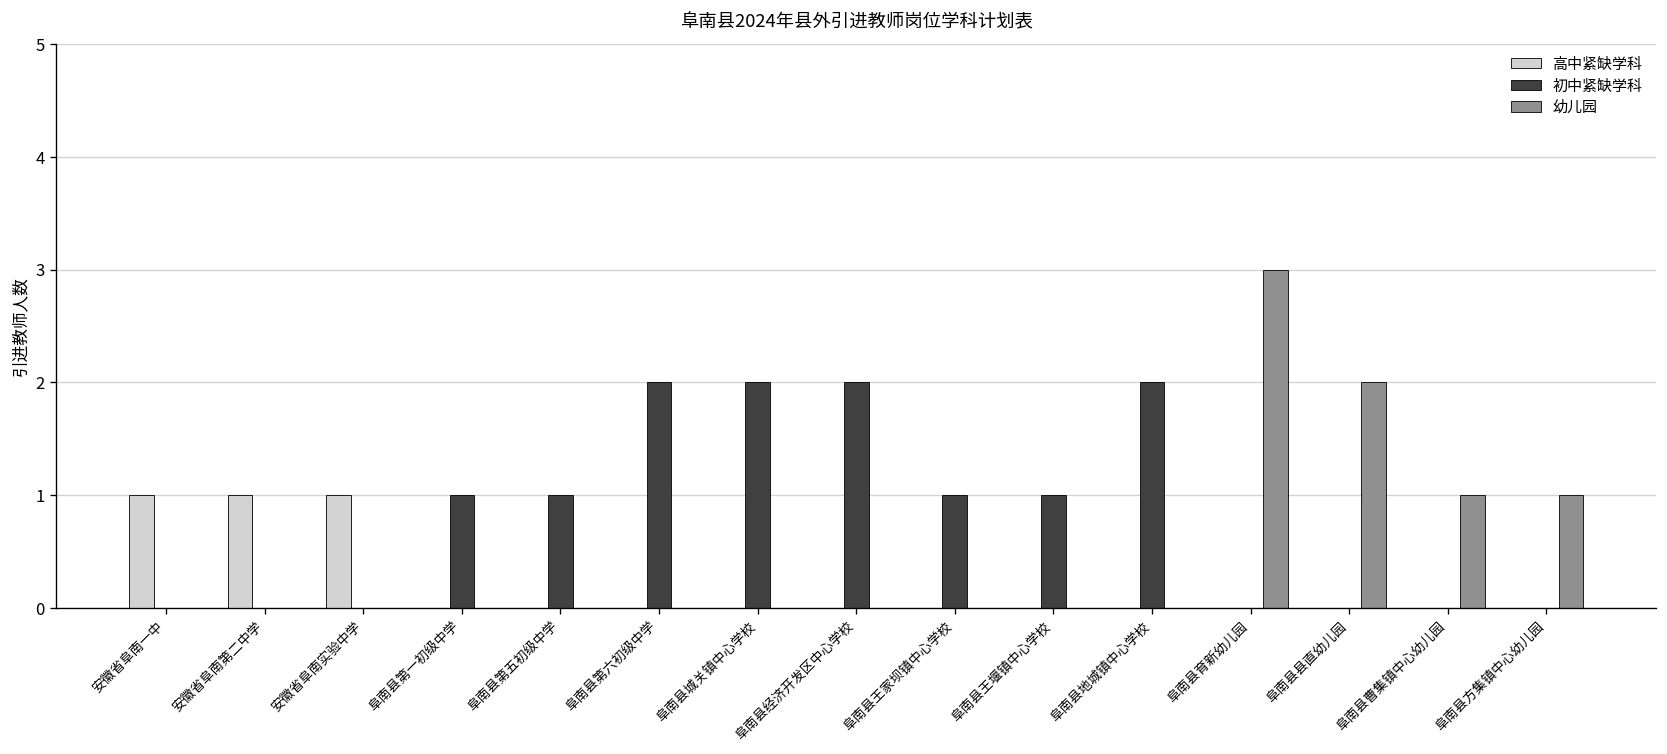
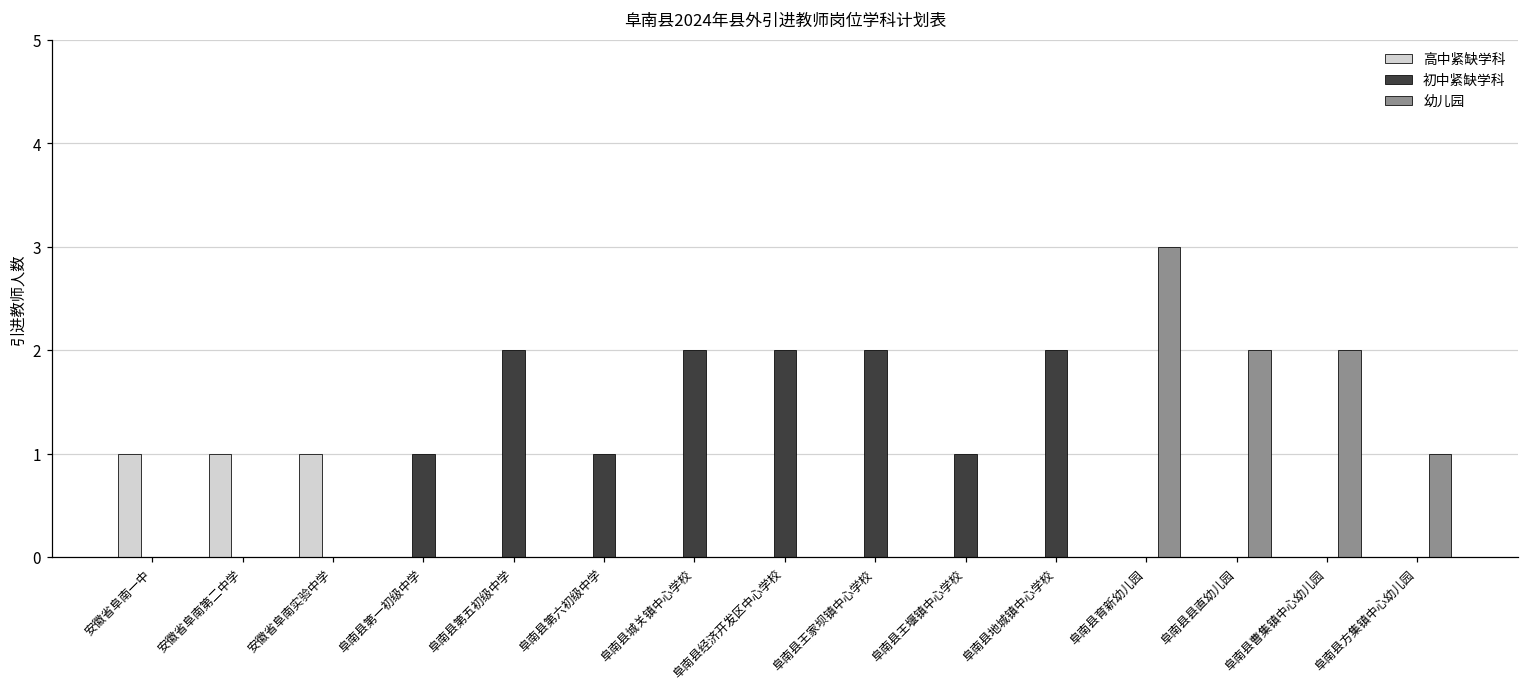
  {
    "高中紧缺学科": {
      "安徽省阜南一中": 1,
      "安徽省阜南第二中学": 1,
      "安徽省阜南实验中学": 1,
      "阜南县第一初级中学": 0,
      "阜南县第五初级中学": 0,
      "阜南县第六初级中学": 0,
      "阜南县城关镇中心学校": 0,
      "阜南县经济开发区中心学校": 0,
      "阜南县王家坝镇中心学校": 0,
      "阜南县王堰镇中心学校": 0,
      "阜南县地城镇中心学校": 0,
      "阜南县育新幼儿园": 0,
      "阜南县县直幼儿园": 0,
      "阜南县曹集镇中心幼儿园": 0,
      "阜南县方集镇中心幼儿园": 0
    },
    "初中紧缺学科": {
      "安徽省阜南一中": 0,
      "安徽省阜南第二中学": 0,
      "安徽省阜南实验中学": 0,
      "阜南县第一初级中学": 1,
-     "阜南县第五初级中学": 1,
-     "阜南县第六初级中学": 2,
+     "阜南县第五初级中学": 2,
+     "阜南县第六初级中学": 1,
      "阜南县城关镇中心学校": 2,
      "阜南县经济开发区中心学校": 2,
-     "阜南县王家坝镇中心学校": 1,
+     "阜南县王家坝镇中心学校": 2,
      "阜南县王堰镇中心学校": 1,
      "阜南县地城镇中心学校": 2,
      "阜南县育新幼儿园": 0,
      "阜南县县直幼儿园": 0,
      "阜南县曹集镇中心幼儿园": 0,
      "阜南县方集镇中心幼儿园": 0
    },
    "幼儿园": {
      "安徽省阜南一中": 0,
      "安徽省阜南第二中学": 0,
      "安徽省阜南实验中学": 0,
      "阜南县第一初级中学": 0,
      "阜南县第五初级中学": 0,
      "阜南县第六初级中学": 0,
      "阜南县城关镇中心学校": 0,
      "阜南县经济开发区中心学校": 0,
      "阜南县王家坝镇中心学校": 0,
      "阜南县王堰镇中心学校": 0,
      "阜南县地城镇中心学校": 0,
      "阜南县育新幼儿园": 3,
      "阜南县县直幼儿园": 2,
-     "阜南县曹集镇中心幼儿园": 1,
+     "阜南县曹集镇中心幼儿园": 2,
      "阜南县方集镇中心幼儿园": 1
    }
  }
